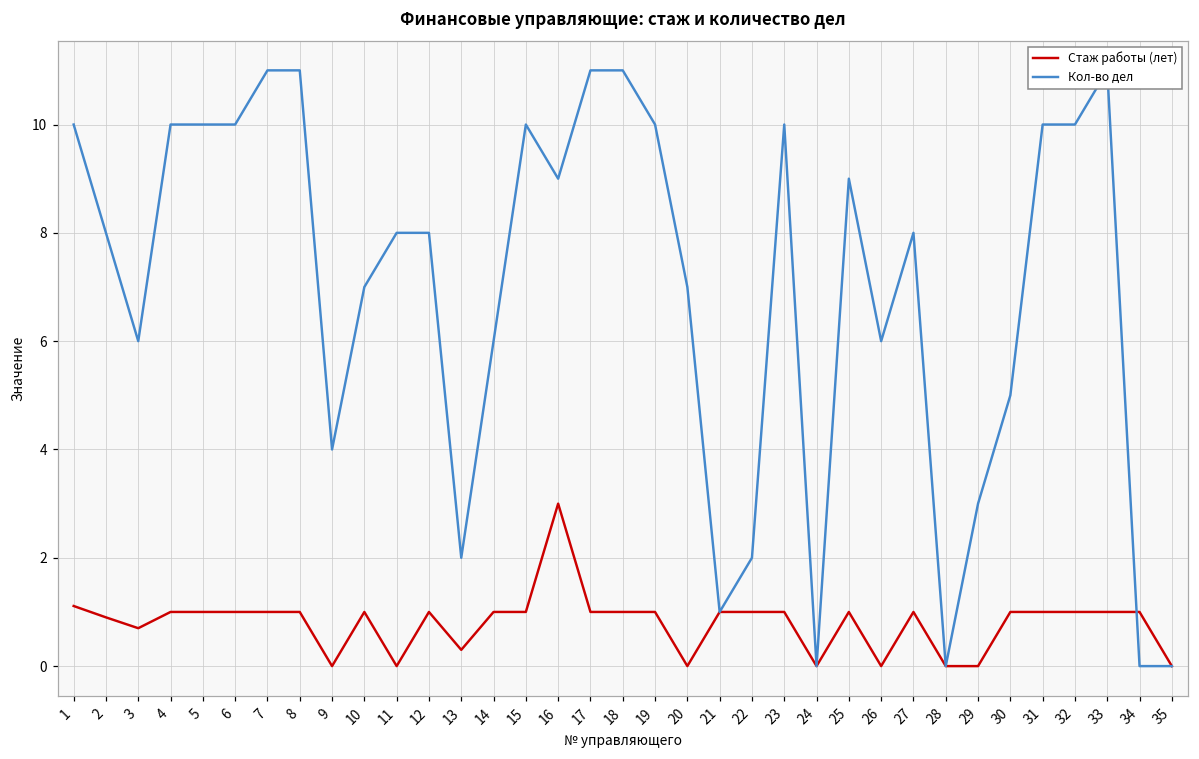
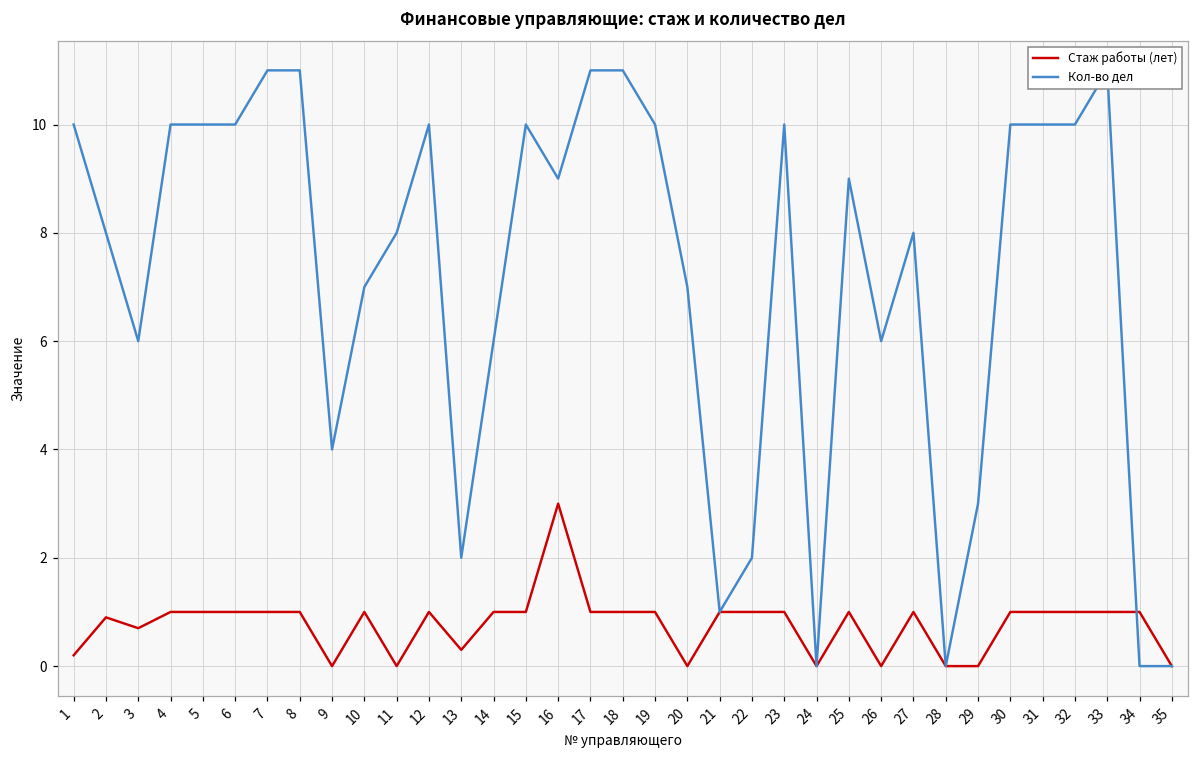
  {
    "Стаж работы (лет)": {
-     "1": 1.1,
+     "1": 0.2,
      "2": 0.9,
      "3": 0.7,
      "4": 1.0,
      "5": 1.0,
      "6": 1.0,
      "7": 1.0,
      "8": 1.0,
      "9": 0.0,
      "10": 1.0,
      "11": 0.0,
      "12": 1.0,
      "13": 0.3,
      "14": 1.0,
      "15": 1.0,
      "16": 3.0,
      "17": 1.0,
      "18": 1.0,
      "19": 1.0,
      "20": 0.0,
      "22": 1.0,
      "23": 1.0,
      "25": 1.0,
      "26": 0.0,
      "27": 1.0,
      "29": 0.0,
      "30": 1.0,
      "31": 1.0,
      "32": 1.0,
      "33": 1.0,
      "34": 1.0
    },
    "Кол-во дел": {
      "1": 10,
      "2": 8,
      "3": 6,
      "4": 10,
      "5": 10,
      "6": 10,
      "7": 11,
      "8": 11,
      "9": 4,
      "10": 7,
      "11": 8,
-     "12": 8,
+     "12": 10,
      "13": 2,
      "14": 6,
      "15": 10,
      "16": 9,
      "17": 11,
      "18": 11,
      "19": 10,
      "20": 7,
      "22": 2,
      "23": 10,
      "25": 9,
      "26": 6,
      "27": 8,
      "29": 3,
-     "30": 5,
+     "30": 10,
      "31": 10,
      "32": 10,
      "34": 0
    }
  }
